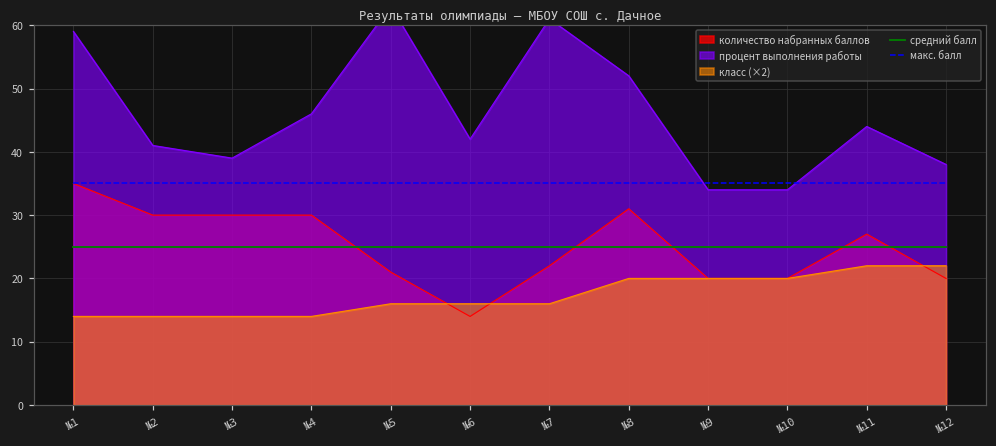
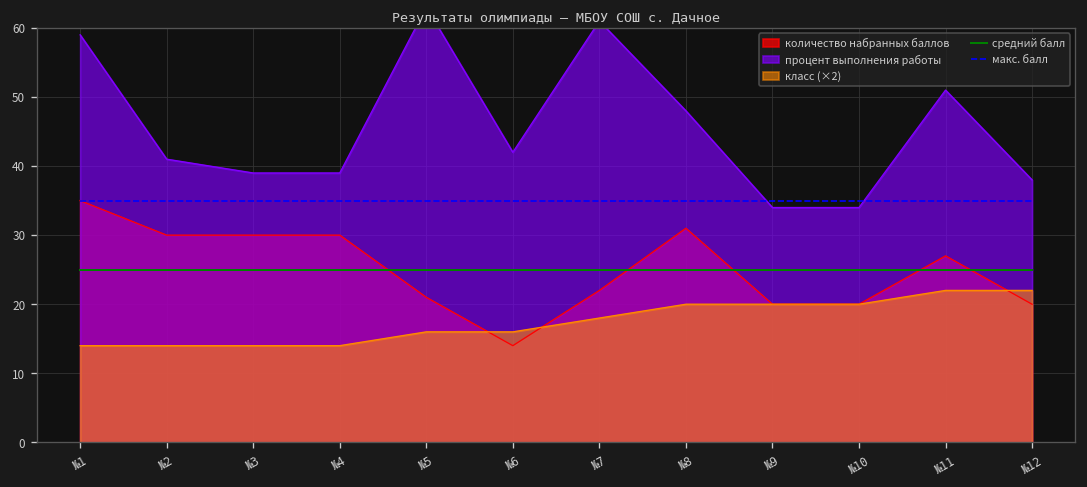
  {
    "количество набранных баллов": {
      "№2": 30,
      "№3": 30,
      "№4": 30,
      "№5": 21,
      "№6": 14,
      "№7": 22,
      "№8": 31,
      "№11": 27,
      "№12": 20
    },
    "процент выполнения работы": {
      "№1": 59,
      "№2": 41,
      "№3": 39,
-     "№4": 46,
+     "№4": 39,
      "№6": 42,
-     "№8": 52,
+     "№8": 48,
      "№9": 34,
      "№10": 34,
-     "№11": 44,
+     "№11": 51,
      "№12": 38
    },
    "класс (×2)": {
      "№1": 14,
      "№2": 14,
      "№3": 14,
      "№4": 14,
      "№5": 16,
      "№6": 16,
-     "№7": 16,
+     "№7": 18,
      "№8": 20,
      "№11": 22,
      "№12": 22
    },
    "средний балл": {
      "№1": 25,
      "№2": 25,
      "№3": 25,
      "№4": 25,
      "№5": 25,
      "№6": 25,
      "№7": 25,
      "№8": 25,
      "№9": 25,
      "№10": 25,
      "№11": 25,
      "№12": 25
    },
    "макс. балл": {
      "№2": 35,
      "№3": 35,
      "№4": 35,
      "№5": 35,
      "№6": 35,
      "№7": 35,
      "№8": 35,
      "№9": 35,
      "№10": 35,
      "№11": 35,
      "№12": 35
    }
  }
